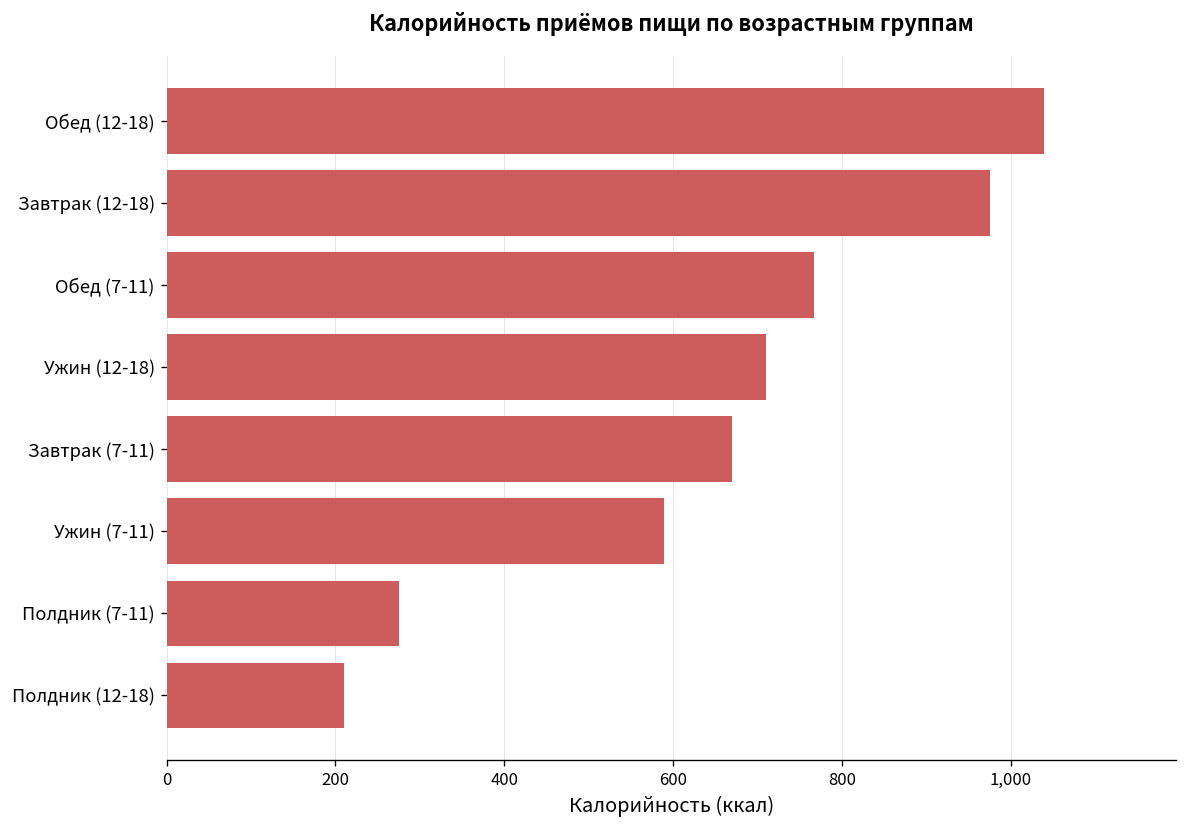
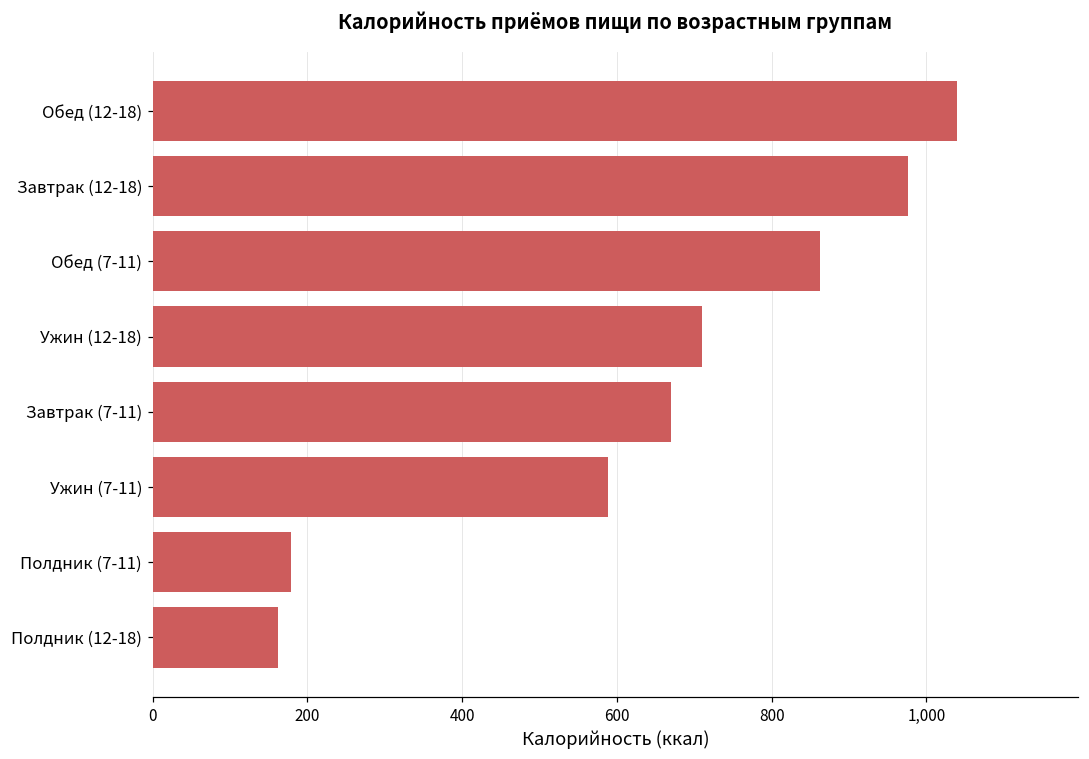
  {
    "Обед (12-18)": "1,040",
    "Завтрак (12-18)": "980",
-   "Обед (7-11)": "770",
+   "Обед (7-11)": "860",
    "Ужин (12-18)": "710",
    "Завтрак (7-11)": "670",
    "Ужин (7-11)": "590",
-   "Полдник (7-11)": "280",
-   "Полдник (12-18)": "210"
+   "Полдник (7-11)": "180",
+   "Полдник (12-18)": "160"
  }
